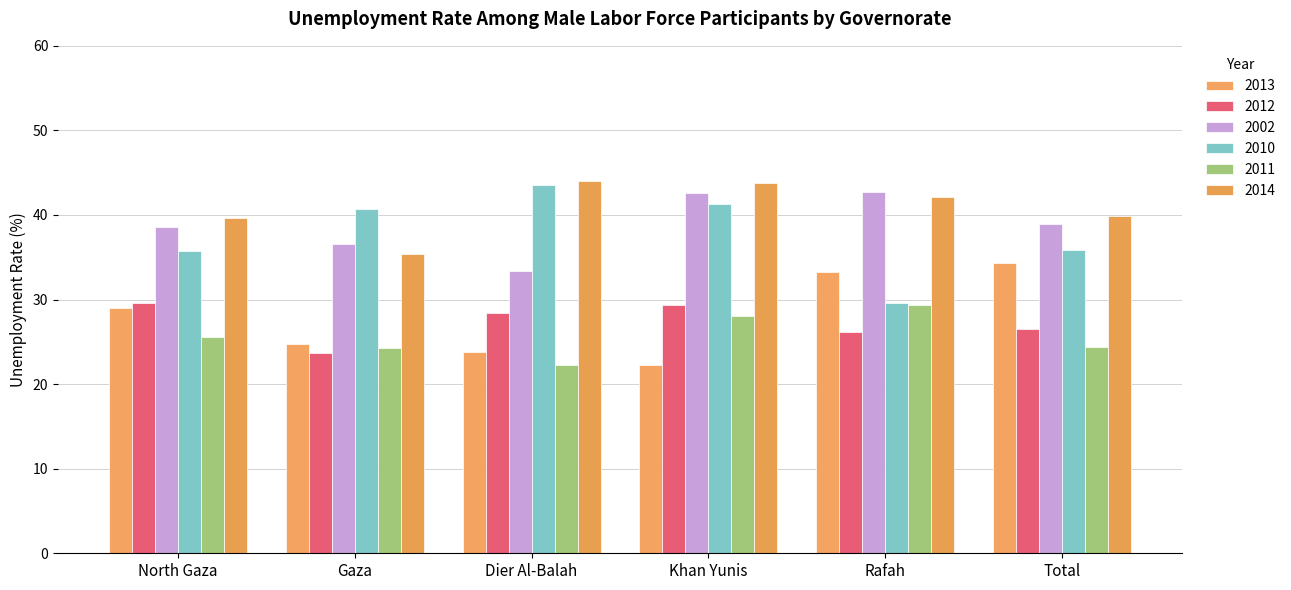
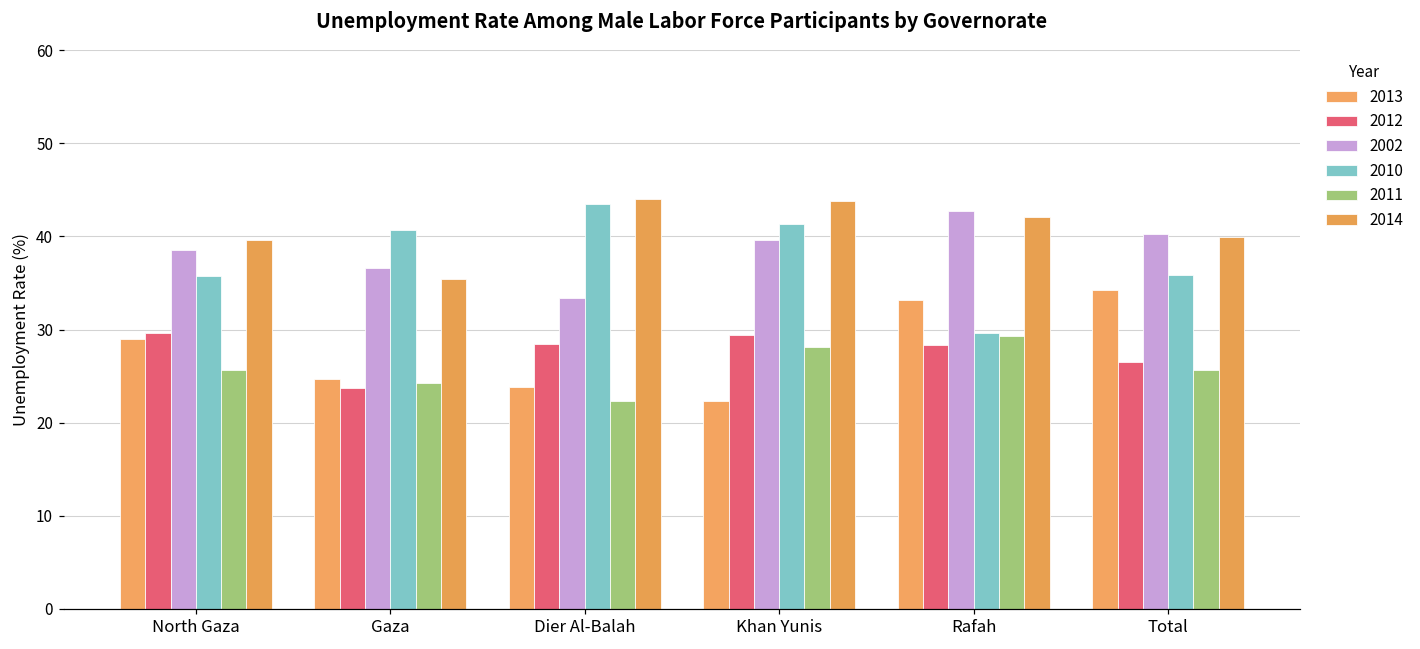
  {
    "2012": {
      "North Gaza": 30,
      "Gaza": 24,
      "Dier Al-Balah": 28,
      "Khan Yunis": 29,
-     "Rafah": 26,
+     "Rafah": 28,
      "Total": 27
    },
    "2002": {
      "North Gaza": 39,
      "Gaza": 37,
      "Dier Al-Balah": 33,
-     "Khan Yunis": 43,
+     "Khan Yunis": 40,
      "Rafah": 43,
-     "Total": 39
+     "Total": 40
    },
    "2010": {
      "North Gaza": 36,
      "Gaza": 41,
      "Dier Al-Balah": 44,
      "Khan Yunis": 41,
      "Rafah": 30,
      "Total": 36
    },
    "2011": {
      "North Gaza": 26,
      "Gaza": 24,
      "Dier Al-Balah": 22,
      "Khan Yunis": 28,
      "Rafah": 29,
-     "Total": 24
+     "Total": 26
    }
  }
